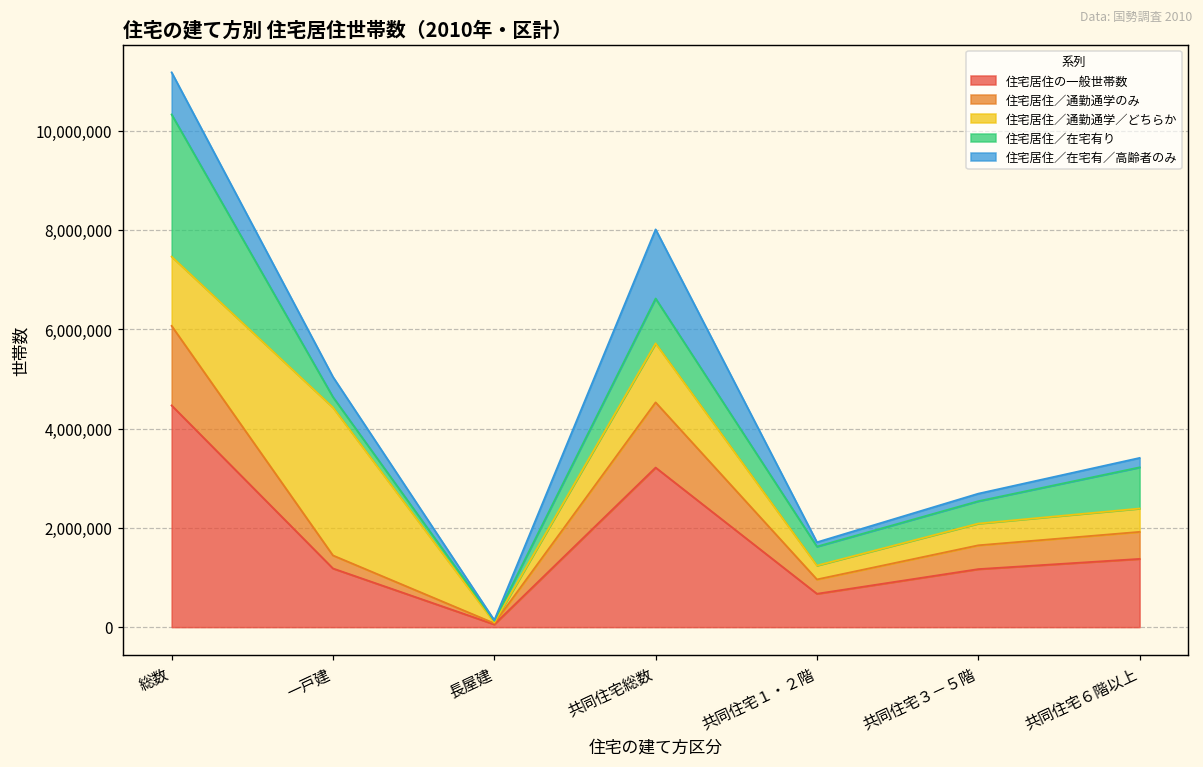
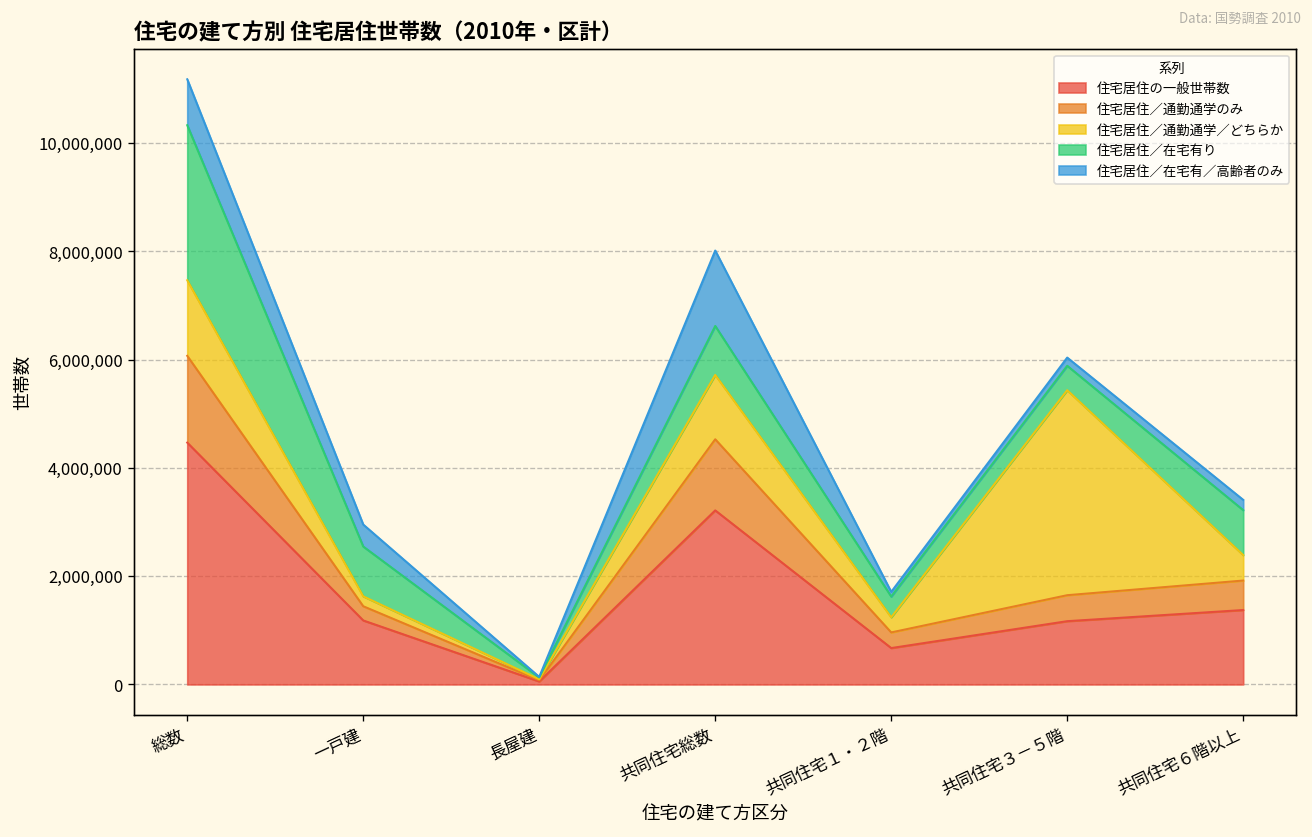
  {
    "住宅居住／通勤通学／どちらか": {
      "総数": "1,400,000",
-     "一戸建": "3,000,000",
+     "一戸建": "200,000",
      "共同住宅総数": "1,200,000",
      "共同住宅１・２階": "300,000",
-     "共同住宅３－５階": "400,000",
+     "共同住宅３－５階": "3,800,000",
      "共同住宅６階以上": "500,000"
    },
    "住宅居住／在宅有り": {
      "総数": "2,900,000",
-     "一戸建": "200,000",
+     "一戸建": "900,000",
      "共同住宅総数": "900,000",
      "共同住宅１・２階": "400,000",
      "共同住宅３－５階": "500,000",
      "共同住宅６階以上": "800,000"
    },
    "住宅居住／在宅有／高齢者のみ": {
      "総数": "800,000",
      "一戸建": "400,000",
      "共同住宅総数": "1,400,000",
      "共同住宅１・２階": "100,000",
      "共同住宅３－５階": "200,000",
      "共同住宅６階以上": "200,000"
    }
  }
